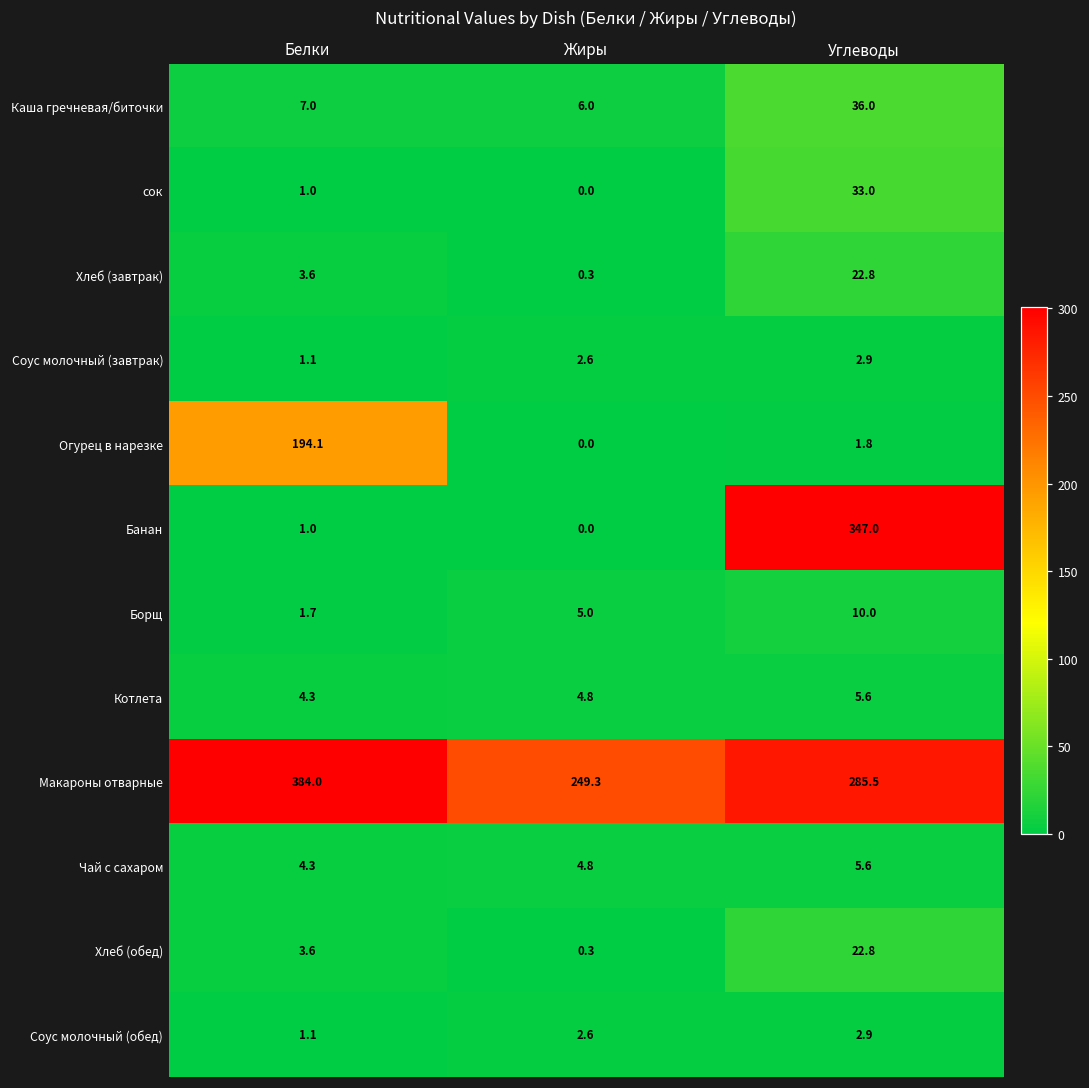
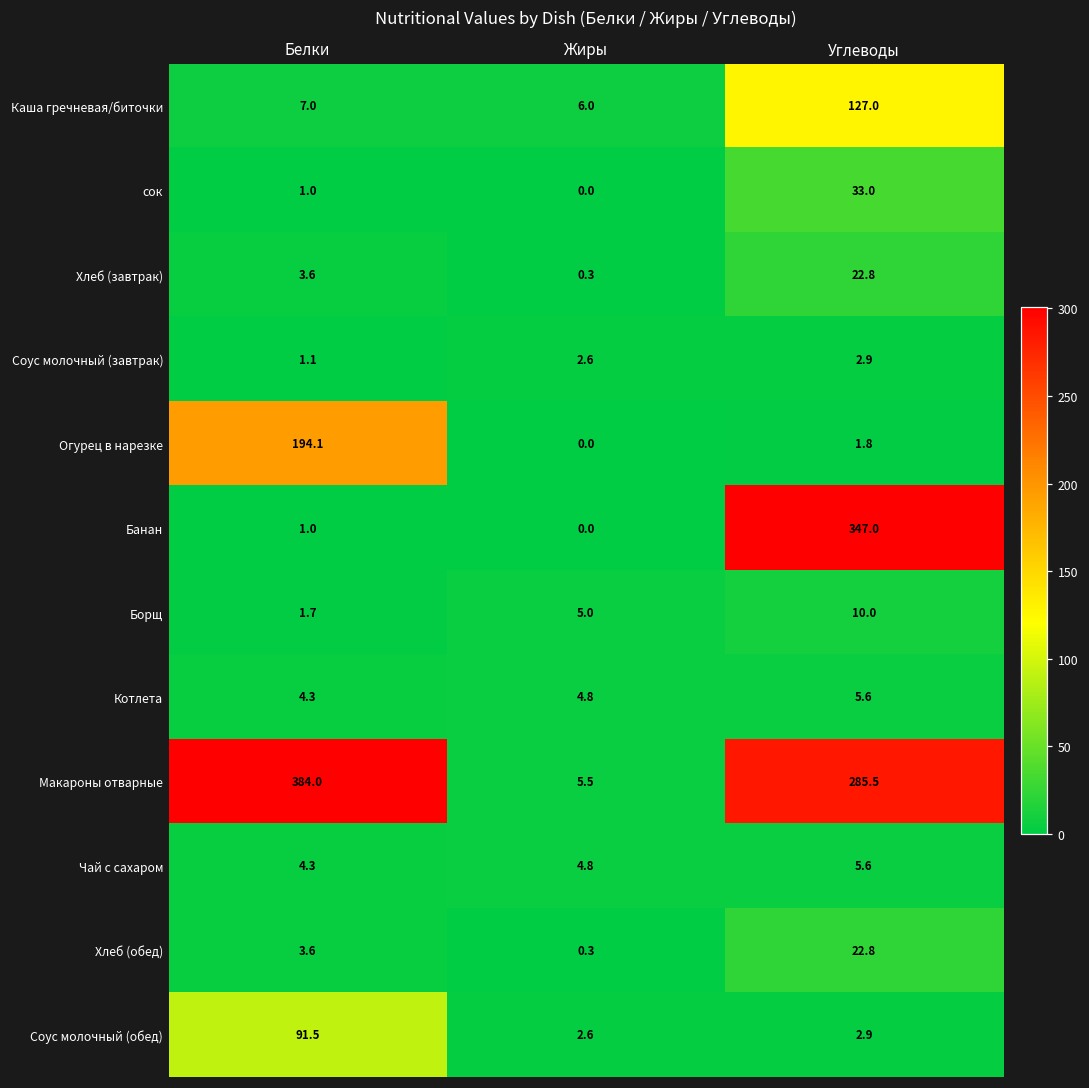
  {
    "Каша гречневая/биточки": {
      "Белки": 7.0,
      "Жиры": 6.0,
-     "Углеводы": 36.0
+     "Углеводы": 127.0
    },
    "сок": {
      "Белки": 1.0,
      "Жиры": 0.0,
      "Углеводы": 33.0
    },
    "Хлеб (завтрак)": {
      "Белки": 3.6,
      "Жиры": 0.3,
      "Углеводы": 22.8
    },
    "Соус молочный (завтрак)": {
      "Белки": 1.1,
      "Жиры": 2.6,
      "Углеводы": 2.9
    },
    "Огурец в нарезке": {
      "Белки": 194.1,
      "Жиры": 0.0,
      "Углеводы": 1.8
    },
    "Банан": {
      "Белки": 1.0,
      "Жиры": 0.0,
      "Углеводы": 347.0
    },
    "Борщ": {
      "Белки": 1.7,
      "Жиры": 5.0,
      "Углеводы": 10.0
    },
    "Котлета": {
      "Белки": 4.3,
      "Жиры": 4.8,
      "Углеводы": 5.6
    },
    "Макароны отварные": {
      "Белки": 384.0,
-     "Жиры": 249.3,
+     "Жиры": 5.5,
      "Углеводы": 285.5
    },
    "Чай с сахаром": {
      "Белки": 4.3,
      "Жиры": 4.8,
      "Углеводы": 5.6
    },
    "Хлеб (обед)": {
      "Белки": 3.6,
      "Жиры": 0.3,
      "Углеводы": 22.8
    },
    "Соус молочный (обед)": {
-     "Белки": 1.1,
+     "Белки": 91.5,
      "Жиры": 2.6,
      "Углеводы": 2.9
    }
  }
